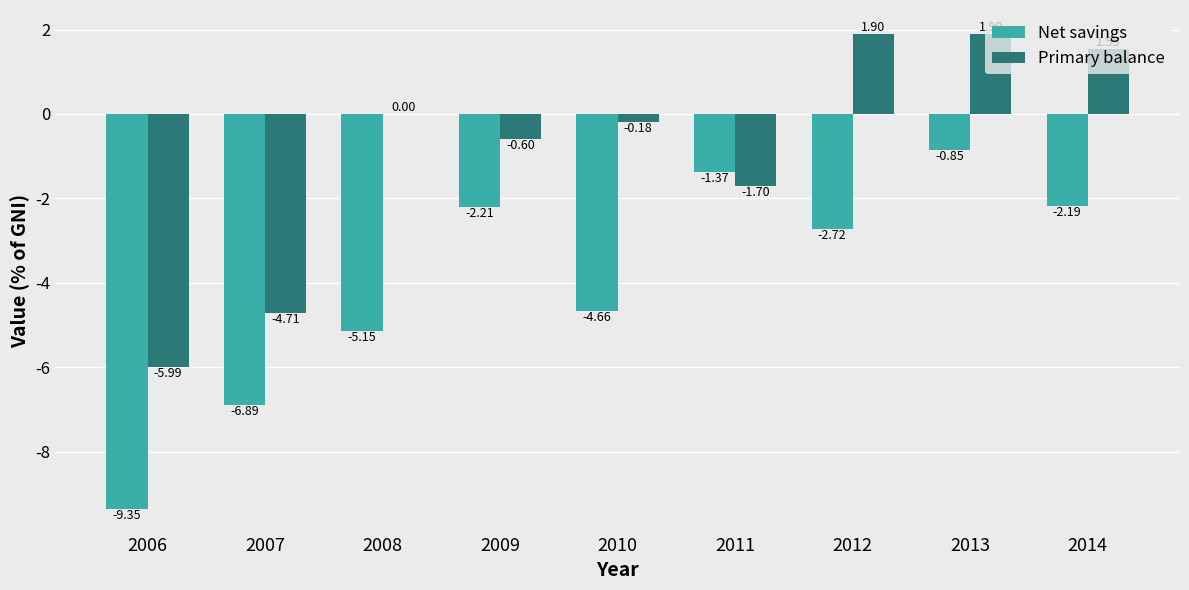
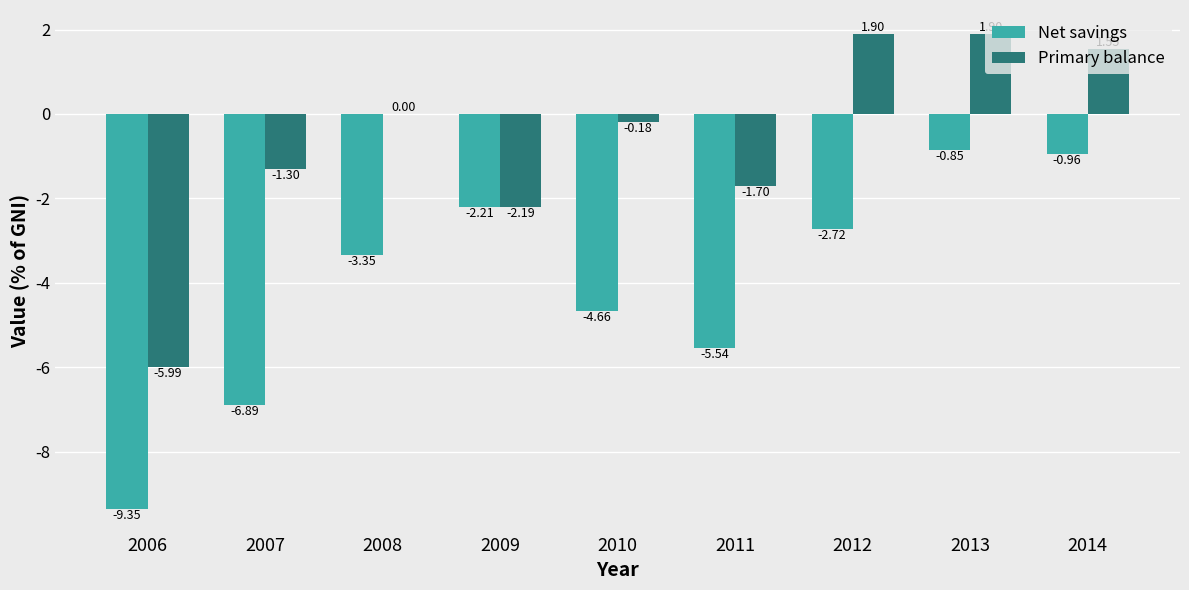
  {
    "Net savings": {
      "2006": -9.35,
      "2007": -6.89,
-     "2008": -5.15,
+     "2008": -3.35,
      "2009": -2.21,
      "2010": -4.66,
-     "2011": -1.37,
+     "2011": -5.54,
      "2012": -2.72,
      "2013": -0.85,
-     "2014": -2.19
+     "2014": -0.96
    },
    "Primary balance": {
      "2006": -5.99,
-     "2007": -4.71,
+     "2007": -1.30,
      "2008": 0.00,
-     "2009": -0.60,
+     "2009": -2.19,
      "2010": -0.18,
      "2011": -1.70,
      "2012": 1.90
    }
  }
